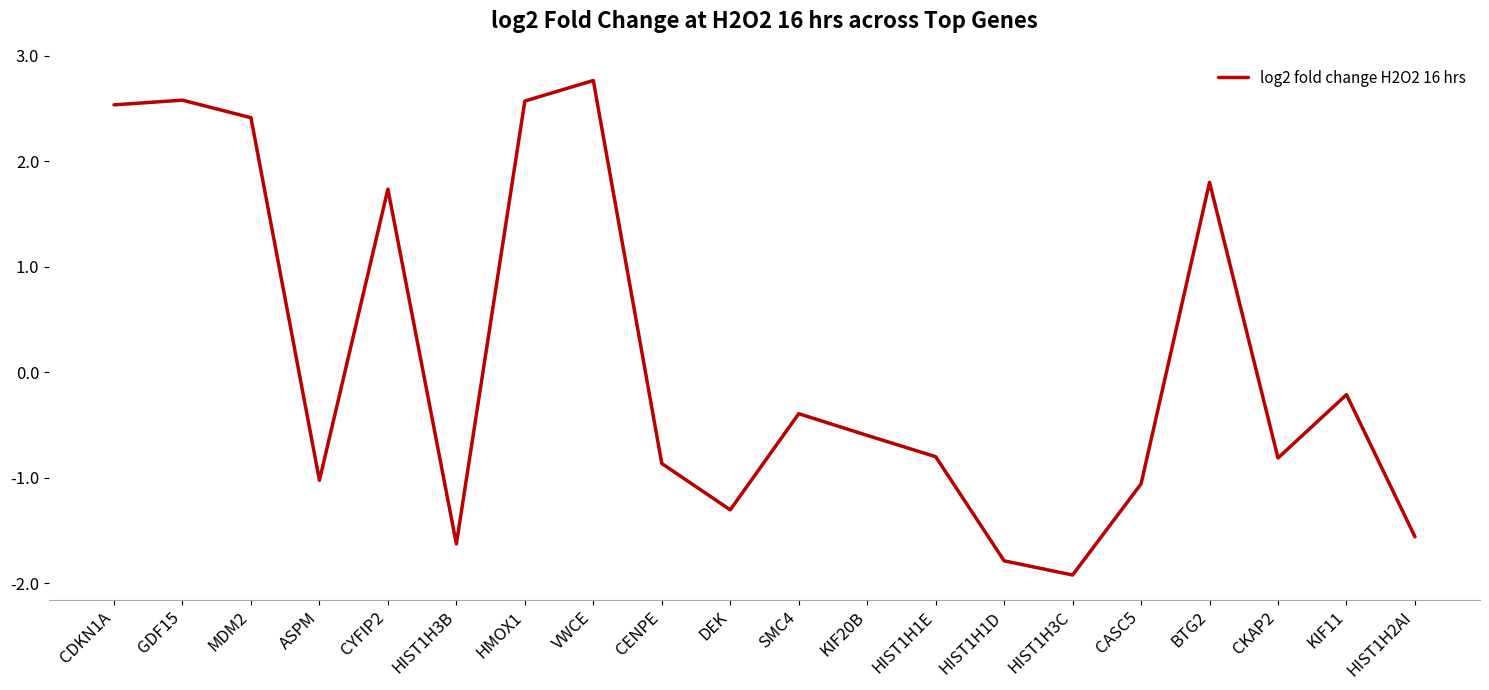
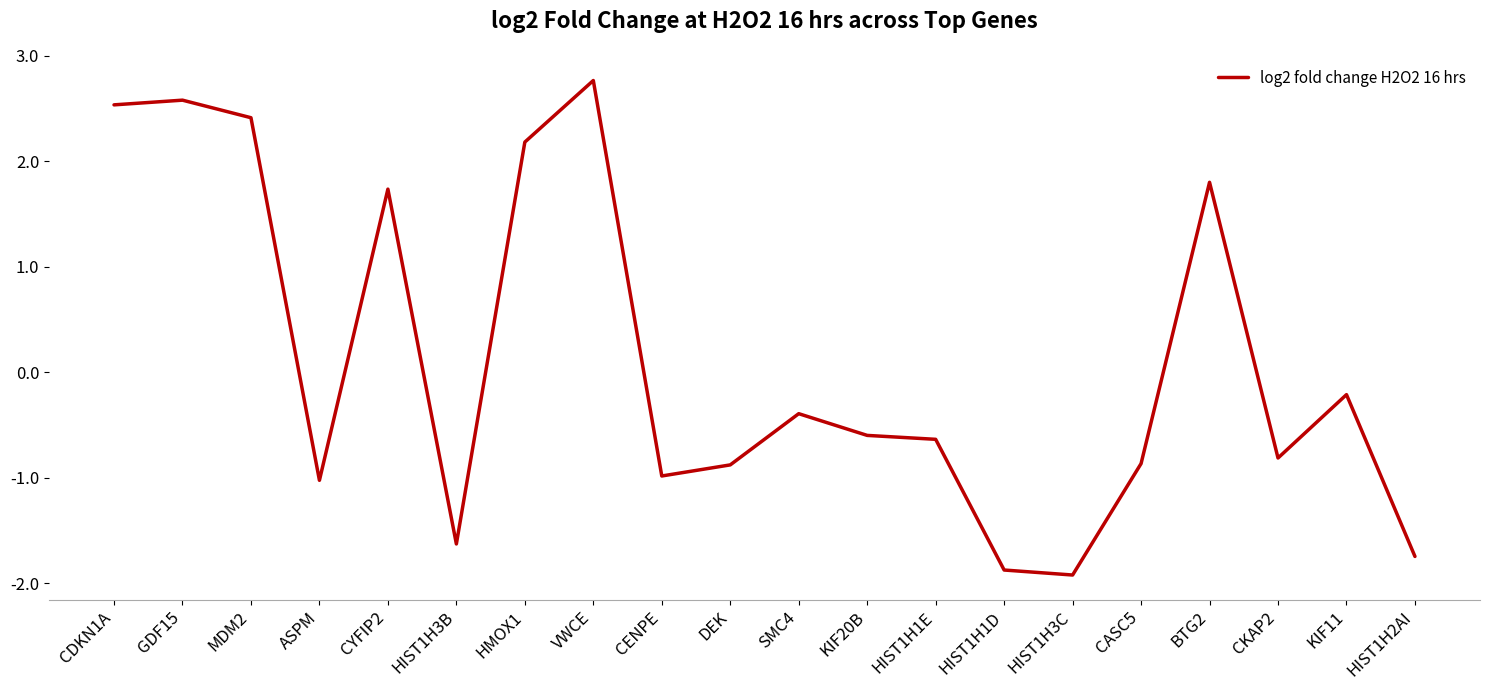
  {
    "CDKN1A": 2.54,
    "GDF15": 2.58,
    "MDM2": 2.41,
    "ASPM": -1.03,
    "CYFIP2": 1.74,
    "HIST1H3B": -1.63,
-   "HMOX1": 2.57,
+   "HMOX1": 2.18,
    "VWCE": 2.77,
-   "CENPE": -0.87,
-   "DEK": -1.31,
+   "CENPE": -0.98,
+   "DEK": -0.88,
    "SMC4": -0.39,
    "KIF20B": -0.60,
-   "HIST1H1E": -0.80,
-   "HIST1H1D": -1.79,
+   "HIST1H1E": -0.64,
+   "HIST1H1D": -1.88,
    "HIST1H3C": -1.92,
-   "CASC5": -1.06,
+   "CASC5": -0.87,
    "BTG2": 1.80,
    "CKAP2": -0.81,
    "KIF11": -0.21,
-   "HIST1H2AI": -1.56
+   "HIST1H2AI": -1.75
  }
